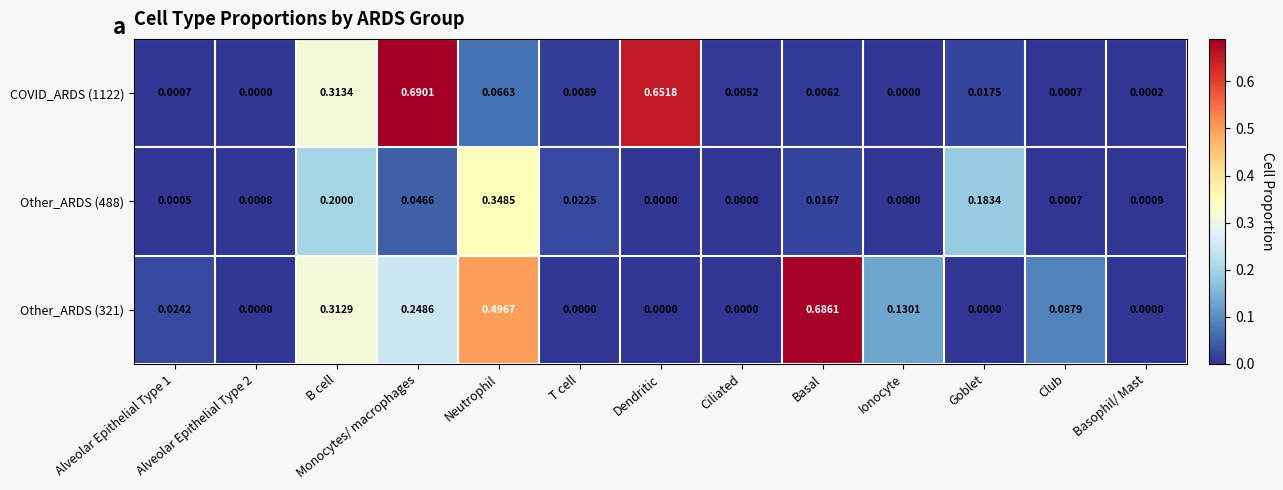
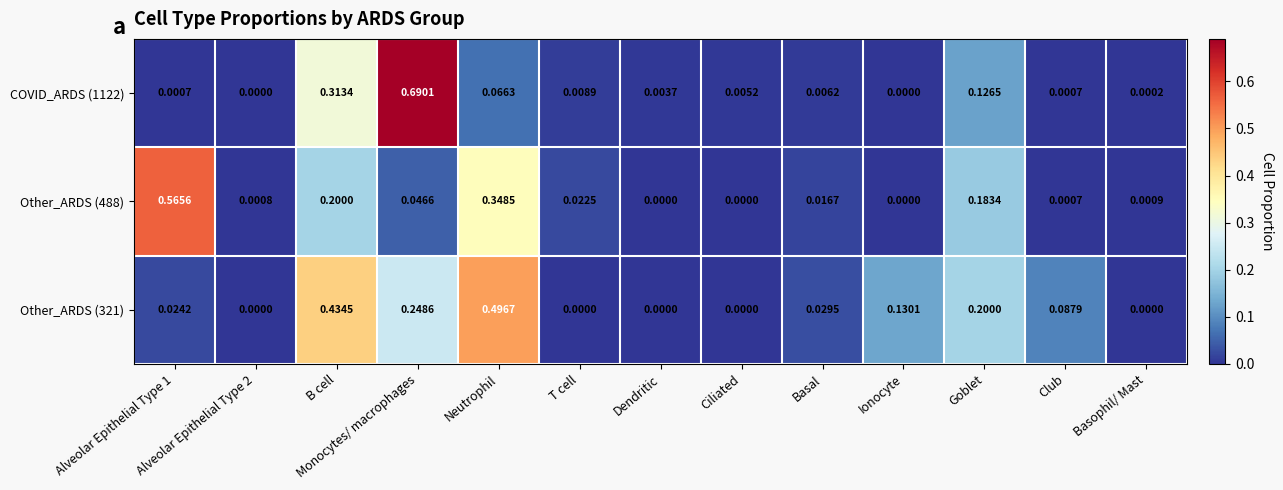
  {
    "COVID_ARDS (1122)": {
      "Alveolar Epithelial Type 1": 0.0007,
      "Alveolar Epithelial Type 2": 0.0000,
      "B cell": 0.3134,
      "Monocytes/ macrophages": 0.6901,
      "Neutrophil": 0.0663,
      "T cell": 0.0089,
-     "Dendritic": 0.6518,
+     "Dendritic": 0.0037,
      "Ciliated": 0.0052,
      "Basal": 0.0062,
      "Ionocyte": 0.0000,
-     "Goblet": 0.0175,
+     "Goblet": 0.1265,
      "Club": 0.0007,
      "Basophil/ Mast": 0.0002
    },
    "Other_ARDS (488)": {
-     "Alveolar Epithelial Type 1": 0.0005,
+     "Alveolar Epithelial Type 1": 0.5656,
      "Alveolar Epithelial Type 2": 0.0008,
      "B cell": 0.2000,
      "Monocytes/ macrophages": 0.0466,
      "Neutrophil": 0.3485,
      "T cell": 0.0225,
      "Dendritic": 0.0000,
      "Ciliated": 0.0000,
      "Basal": 0.0167,
      "Ionocyte": 0.0000,
      "Goblet": 0.1834,
      "Club": 0.0007,
      "Basophil/ Mast": 0.0009
    },
    "Other_ARDS (321)": {
      "Alveolar Epithelial Type 1": 0.0242,
      "Alveolar Epithelial Type 2": 0.0000,
-     "B cell": 0.3129,
+     "B cell": 0.4345,
      "Monocytes/ macrophages": 0.2486,
      "Neutrophil": 0.4967,
      "T cell": 0.0000,
      "Dendritic": 0.0000,
      "Ciliated": 0.0000,
-     "Basal": 0.6861,
+     "Basal": 0.0295,
      "Ionocyte": 0.1301,
-     "Goblet": 0.0000,
+     "Goblet": 0.2000,
      "Club": 0.0879,
      "Basophil/ Mast": 0.0000
    }
  }
